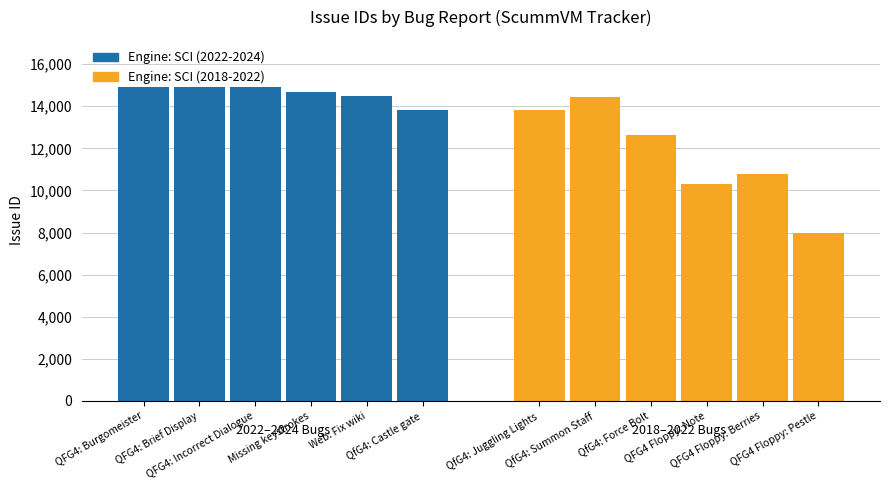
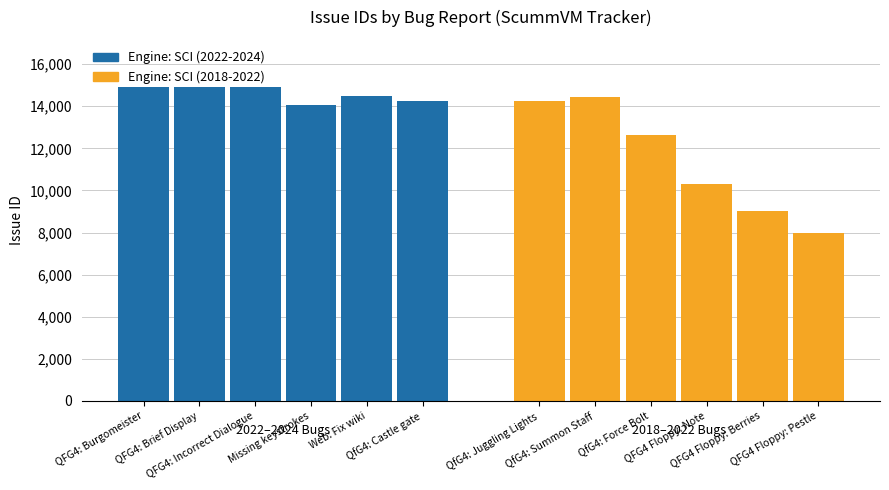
  {
    "QFG4: Burgomeister": "14,900",
    "QFG4: Brief Display": "14,900",
    "QFG4: Incorrect Dialogue": "14,900",
-   "Missing keystrokes": "14,700",
+   "Missing keystrokes": "14,100",
    "Web: Fix wiki": "14,500",
-   "QfG4: Castle gate": "13,800",
-   "QfG4: Juggling Lights": "13,800",
+   "QfG4: Castle gate": "14,200",
+   "QfG4: Juggling Lights": "14,300",
    "QfG4: Summon Staff": "14,400",
    "QfG4: Force Bolt": "12,700",
    "QFG4 Floppy: Note": "10,300",
-   "QFG4 Floppy: Berries": "10,800",
+   "QFG4 Floppy: Berries": "9,000",
    "QFG4 Floppy: Pestle": "8,000"
  }
